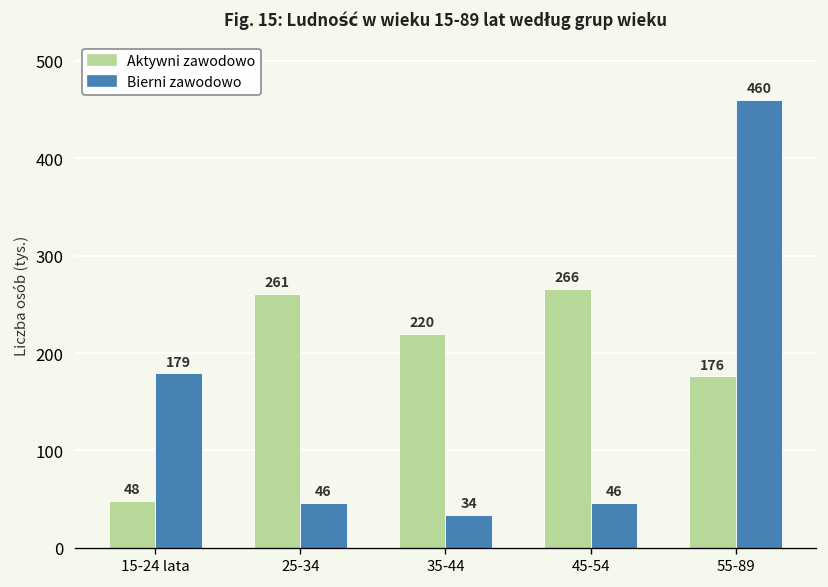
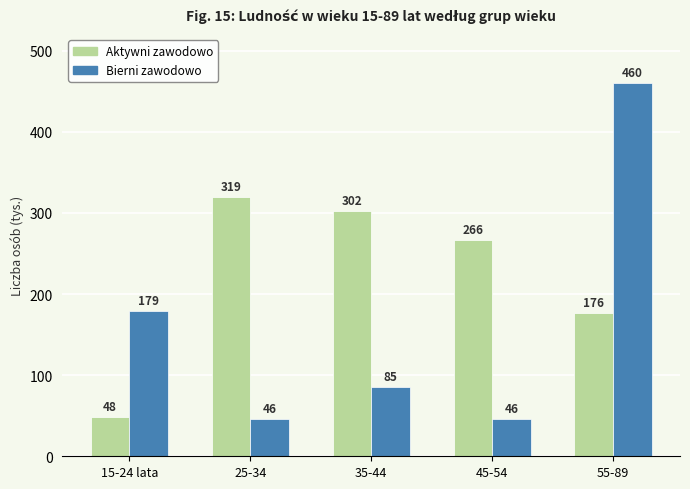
  {
    "Aktywni zawodowo": {
      "15-24 lata": 48,
-     "25-34": 261,
-     "35-44": 220,
+     "25-34": 319,
+     "35-44": 302,
      "45-54": 266,
      "55-89": 176
    },
    "Bierni zawodowo": {
      "15-24 lata": 179,
      "25-34": 46,
-     "35-44": 34,
+     "35-44": 85,
      "45-54": 46,
      "55-89": 460
    }
  }
